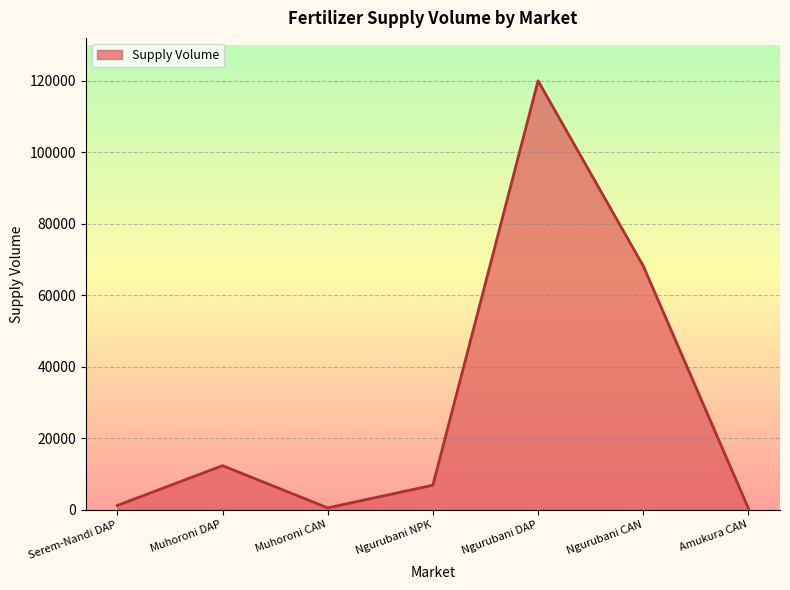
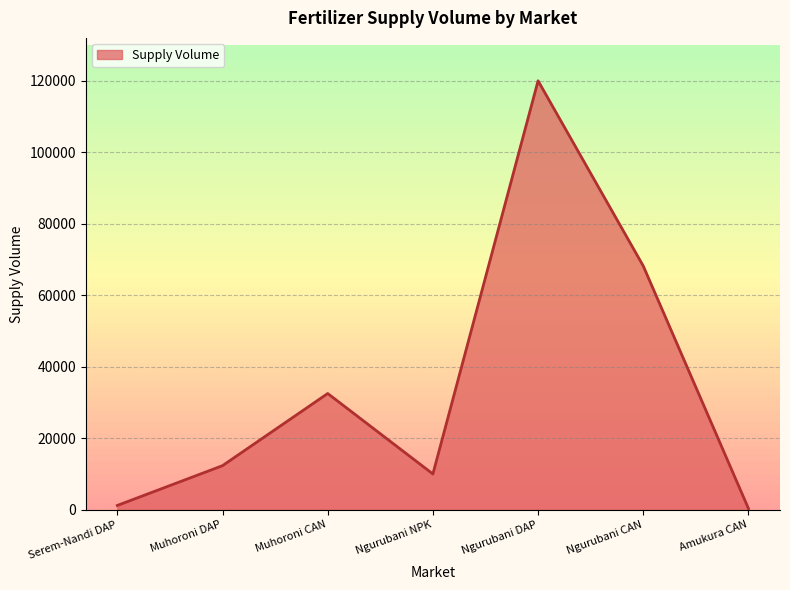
  {
    "Serem-Nandi DAP": 1000,
    "Muhoroni DAP": 12000,
-   "Muhoroni CAN": 1000,
-   "Ngurubani NPK": 7000,
+   "Muhoroni CAN": 33000,
+   "Ngurubani NPK": 10000,
    "Ngurubani DAP": 120000,
    "Ngurubani CAN": 68000,
    "Amukura CAN": 0
  }
